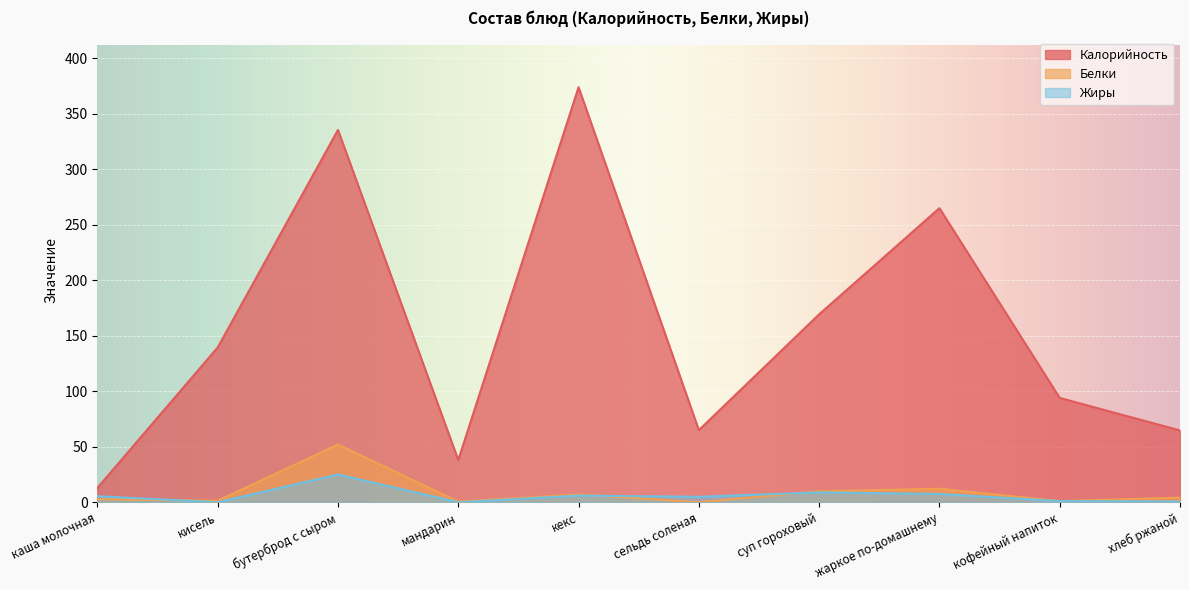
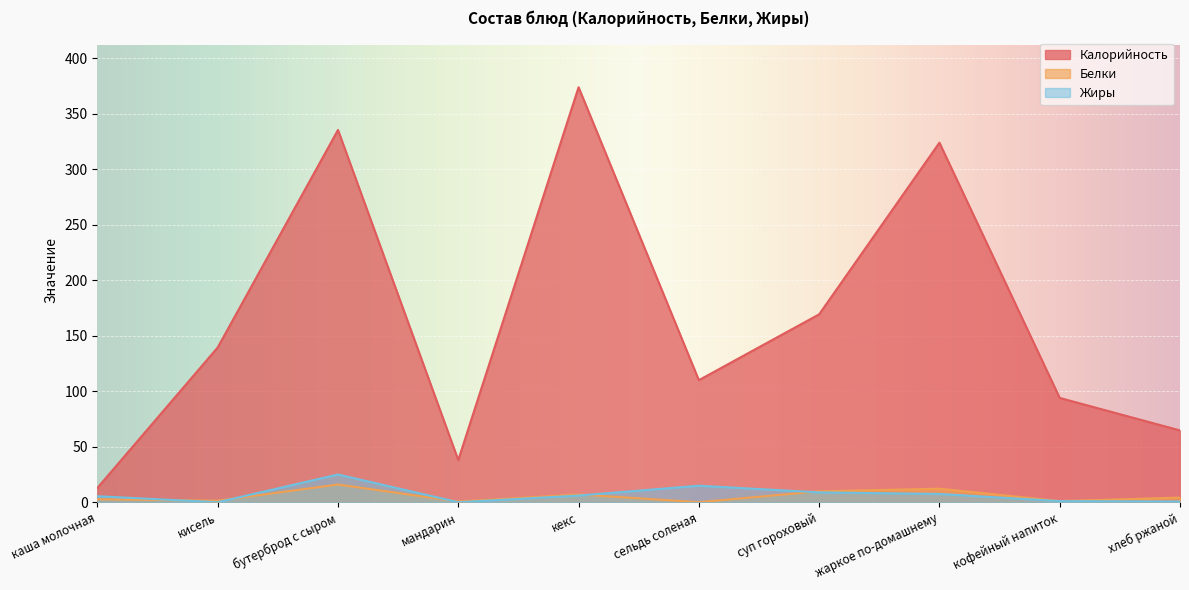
  {
    "Калорийность": {
      "каша молочная": 13,
      "кисель": 139,
      "бутерброд с сыром": 335,
      "мандарин": 38,
      "кекс": 374,
-     "сельдь соленая": 65,
+     "сельдь соленая": 110,
      "суп гороховый": 169,
-     "жаркое по-домашнему": 265,
+     "жаркое по-домашнему": 324,
      "кофейный напиток": 94,
      "хлеб ржаной": 65
    },
    "Белки": {
      "каша молочная": 3,
-     "бутерброд с сыром": 52,
+     "бутерброд с сыром": 16,
      "сельдь соленая": 0,
      "жаркое по-домашнему": 12,
      "хлеб ржаной": 4
    },
    "Жиры": {
      "каша молочная": 5,
      "бутерброд с сыром": 25,
-     "сельдь соленая": 5,
+     "сельдь соленая": 15,
      "жаркое по-домашнему": 7,
      "хлеб ржаной": 1
    }
  }
